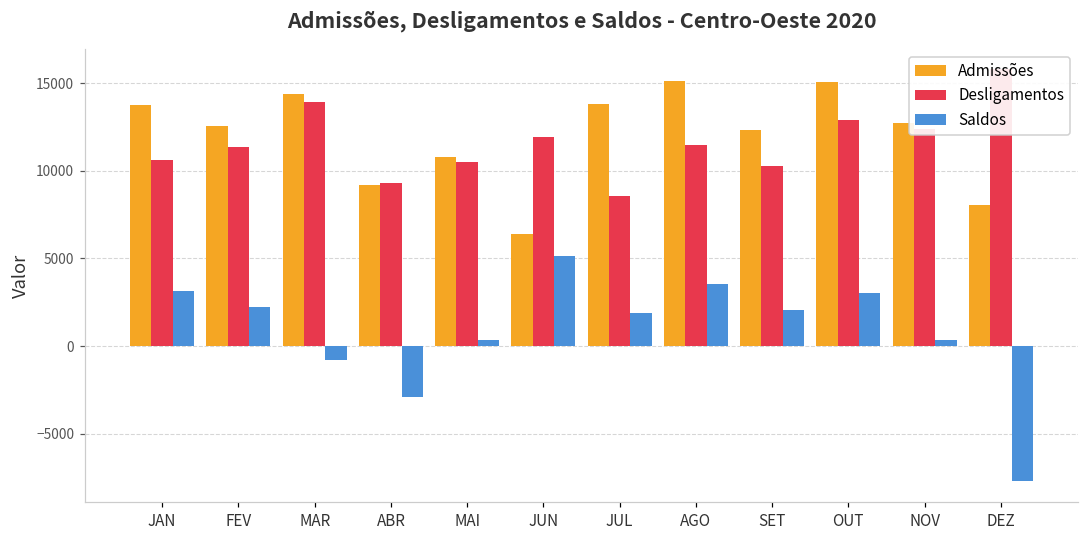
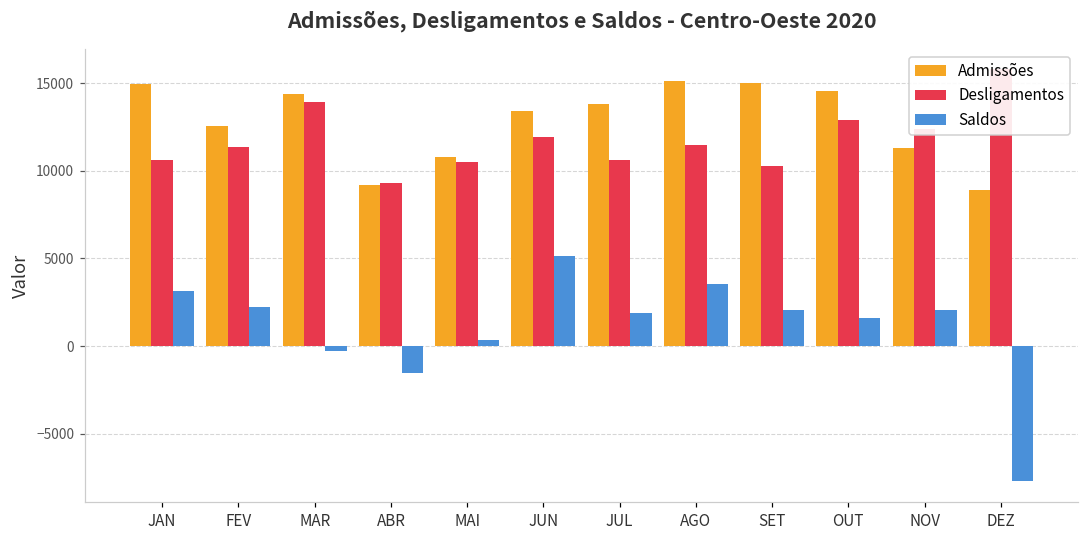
  {
    "Admissões": {
-     "JAN": 13800,
+     "JAN": 15000,
      "FEV": 12600,
      "MAR": 14400,
      "ABR": 9200,
      "MAI": 10800,
-     "JUN": 6400,
+     "JUN": 13400,
      "JUL": 13800,
      "AGO": 15100,
-     "SET": 12400,
-     "OUT": 15100,
-     "NOV": 12700,
-     "DEZ": 8100
+     "SET": 15000,
+     "OUT": 14500,
+     "NOV": 11300,
+     "DEZ": 8900
    },
    "Desligamentos": {
      "JAN": 10600,
      "FEV": 11300,
      "MAR": 13900,
      "ABR": 9300,
      "MAI": 10500,
      "JUN": 11900,
-     "JUL": 8600,
+     "JUL": 10600,
      "AGO": 11500,
      "SET": 10300,
      "OUT": 12900
    },
    "Saldos": {
      "JAN": 3100,
      "FEV": 2200,
-     "MAR": -800,
-     "ABR": -2900,
+     "MAR": -300,
+     "ABR": -1500,
      "MAI": 300,
      "JUN": 5200,
      "JUL": 1900,
      "AGO": 3500,
      "SET": 2000,
-     "OUT": 3000,
-     "NOV": 300,
+     "OUT": 1600,
+     "NOV": 2000,
      "DEZ": -7700
    }
  }
